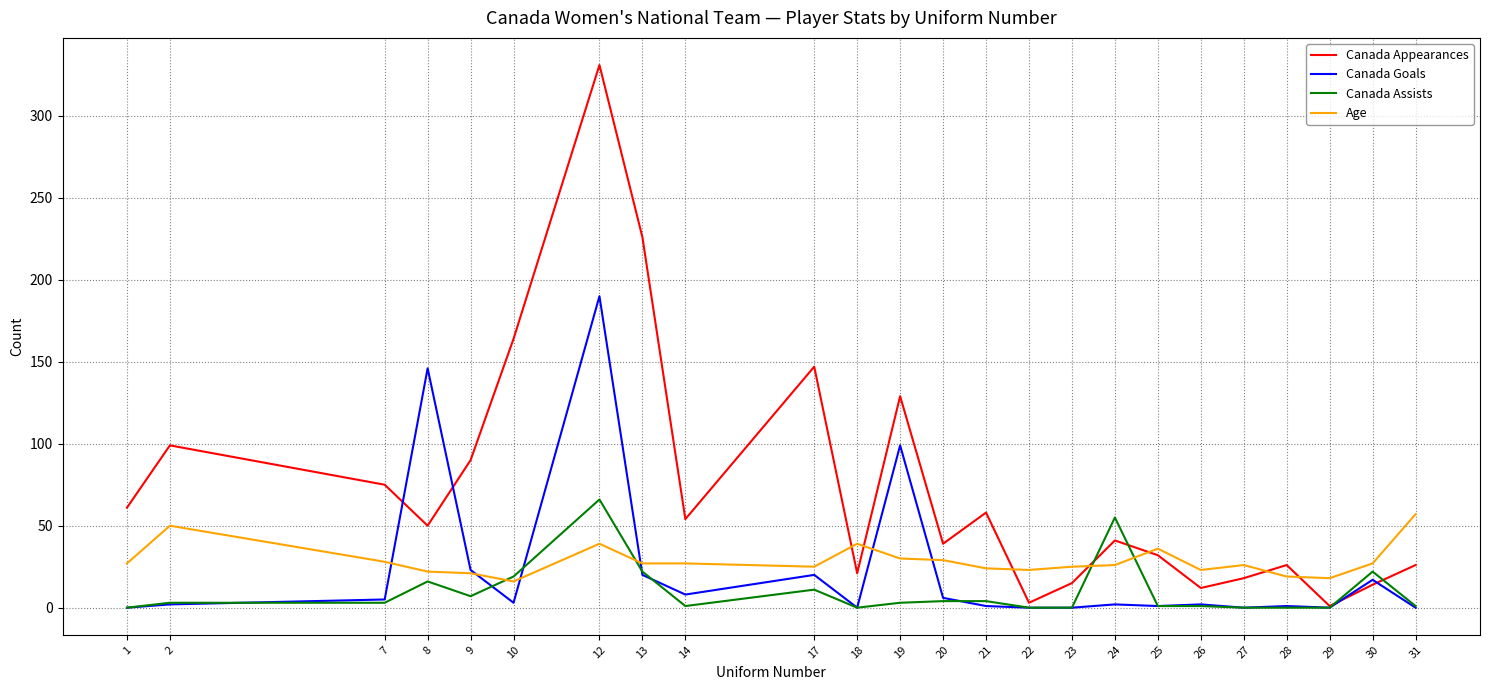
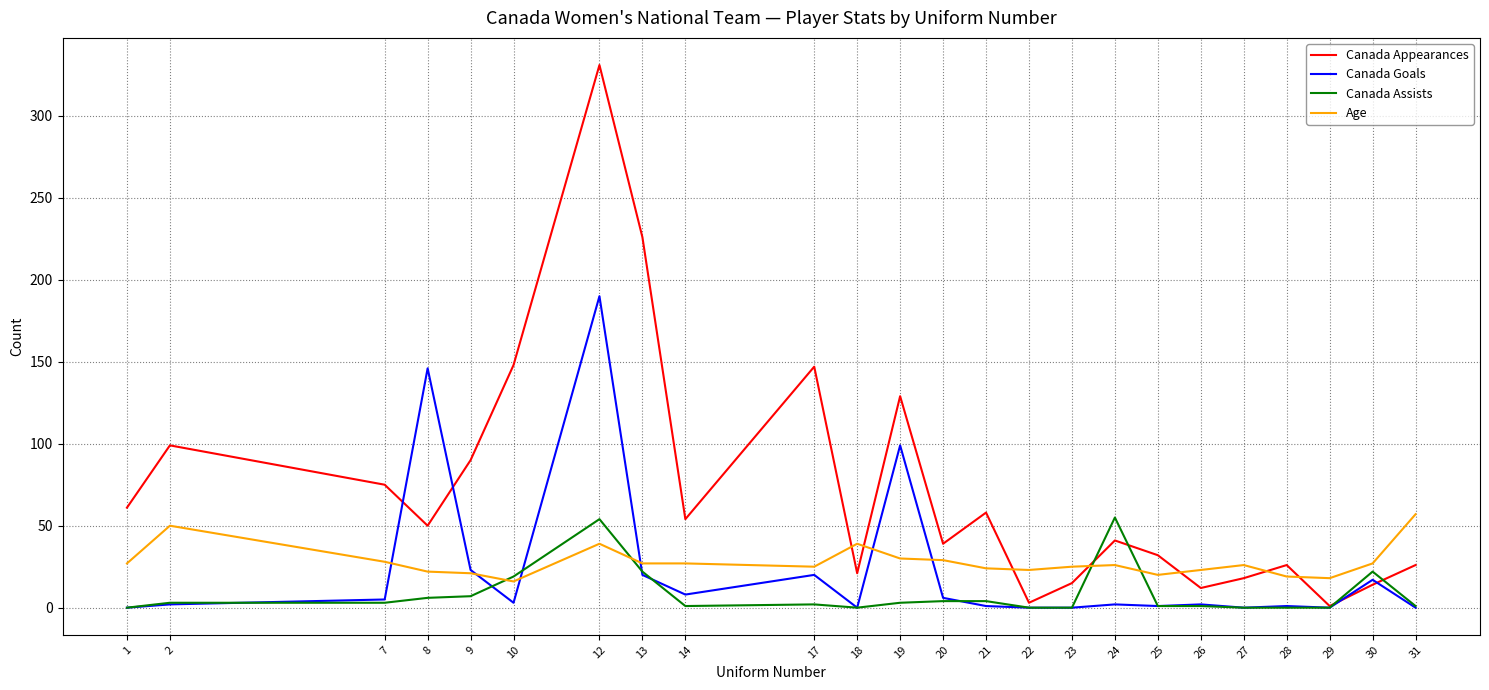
  {
    "Canada Appearances": {
      "1": 61,
      "2": 99,
      "7": 75,
      "8": 50,
      "9": 90,
-     "10": 164,
+     "10": 148,
      "12": 331,
      "13": 226,
      "14": 54,
      "17": 147,
      "18": 21,
      "19": 129,
      "20": 39,
      "21": 58,
      "22": 3,
      "23": 15,
      "24": 41,
      "25": 32,
      "26": 12,
      "27": 18,
      "28": 26,
      "30": 14,
      "31": 26
    },
    "Canada Goals": {
      "7": 5,
      "8": 146,
      "9": 23,
      "10": 3,
      "12": 190,
      "13": 20,
      "14": 8,
      "17": 20,
      "19": 99,
      "20": 6,
      "21": 1,
      "24": 2,
      "30": 17
    },
    "Canada Assists": {
      "7": 3,
-     "8": 16,
+     "8": 6,
      "9": 7,
      "10": 19,
-     "12": 66,
+     "12": 54,
      "13": 22,
      "14": 1,
-     "17": 11,
+     "17": 2,
      "19": 3,
      "20": 4,
      "21": 4,
      "24": 55,
      "30": 22
    },
    "Age": {
      "1": 27,
      "2": 50,
      "7": 28,
      "8": 22,
      "9": 21,
      "10": 16,
      "12": 39,
      "13": 27,
      "14": 27,
      "17": 25,
      "18": 39,
      "19": 30,
      "20": 29,
      "21": 24,
      "22": 23,
      "23": 25,
      "24": 26,
-     "25": 36,
+     "25": 20,
      "26": 23,
      "27": 26,
      "28": 19,
      "29": 18,
      "30": 27,
      "31": 57
    }
  }
